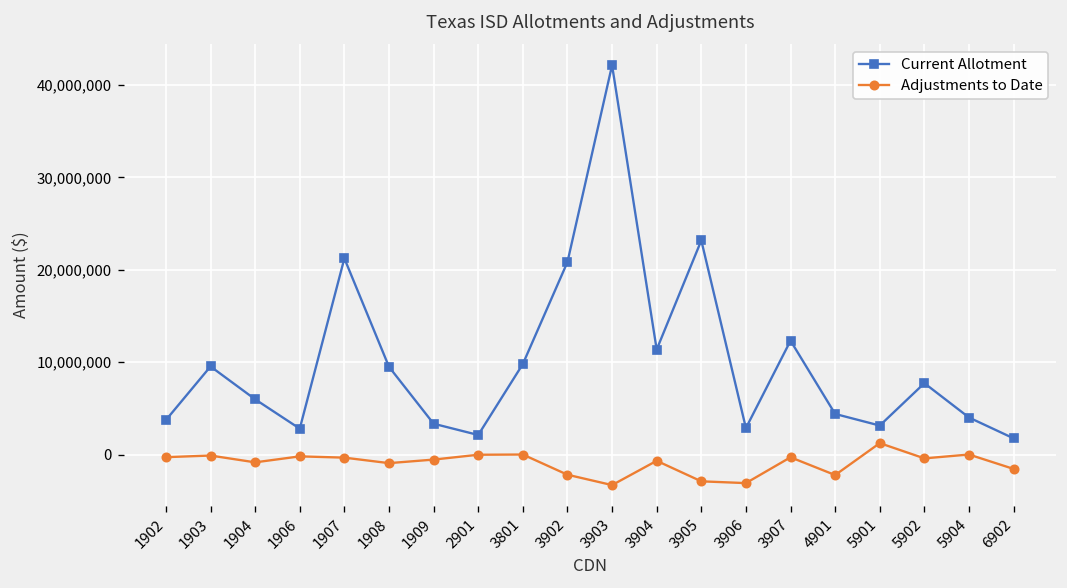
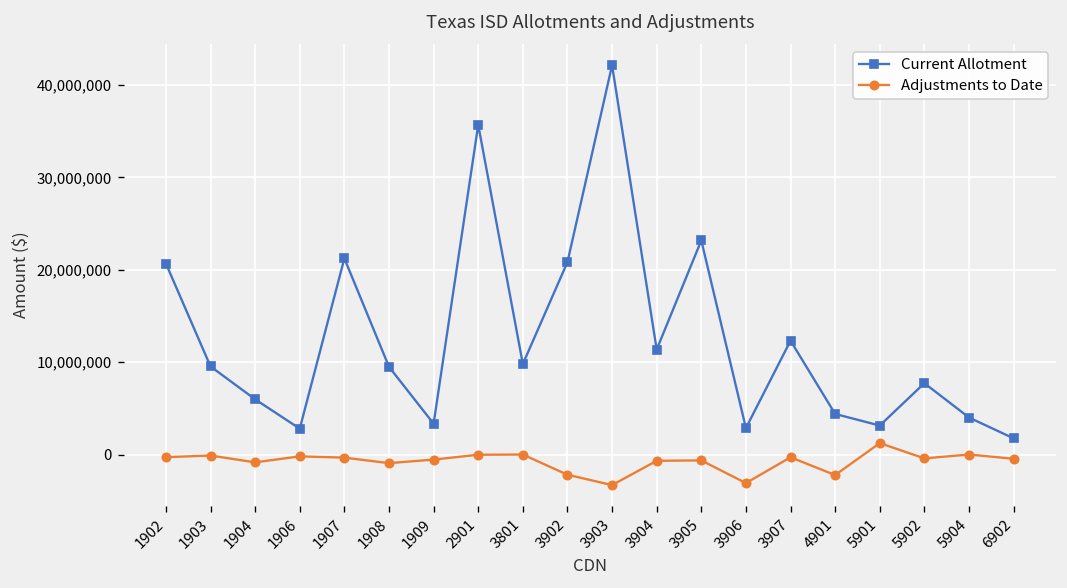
  {
    "Current Allotment": {
-     "1902": "4,000,000",
+     "1902": "21,000,000",
      "1903": "10,000,000",
      "1904": "6,000,000",
      "1906": "3,000,000",
      "1907": "21,000,000",
      "1908": "9,000,000",
      "1909": "3,000,000",
-     "2901": "2,000,000",
+     "2901": "36,000,000",
      "3801": "10,000,000",
      "3902": "21,000,000",
      "3903": "42,000,000",
      "3904": "11,000,000",
      "3905": "23,000,000",
      "3906": "3,000,000",
      "3907": "12,000,000",
      "4901": "4,000,000",
      "5901": "3,000,000",
      "5902": "8,000,000",
      "5904": "4,000,000",
      "6902": "2,000,000"
    },
    "Adjustments to Date": {
      "1902": "0",
      "1903": "0",
      "1904": "-1,000,000",
      "1906": "0",
      "1907": "0",
      "1908": "-1,000,000",
      "1909": "-1,000,000",
      "2901": "0",
      "3801": "0",
      "3902": "-2,000,000",
      "3903": "-3,000,000",
      "3904": "-1,000,000",
-     "3905": "-3,000,000",
+     "3905": "-1,000,000",
      "3906": "-3,000,000",
      "3907": "0",
      "4901": "-2,000,000",
      "5901": "1,000,000",
      "5902": "0",
      "5904": "0",
-     "6902": "-2,000,000"
+     "6902": "0"
    }
  }
